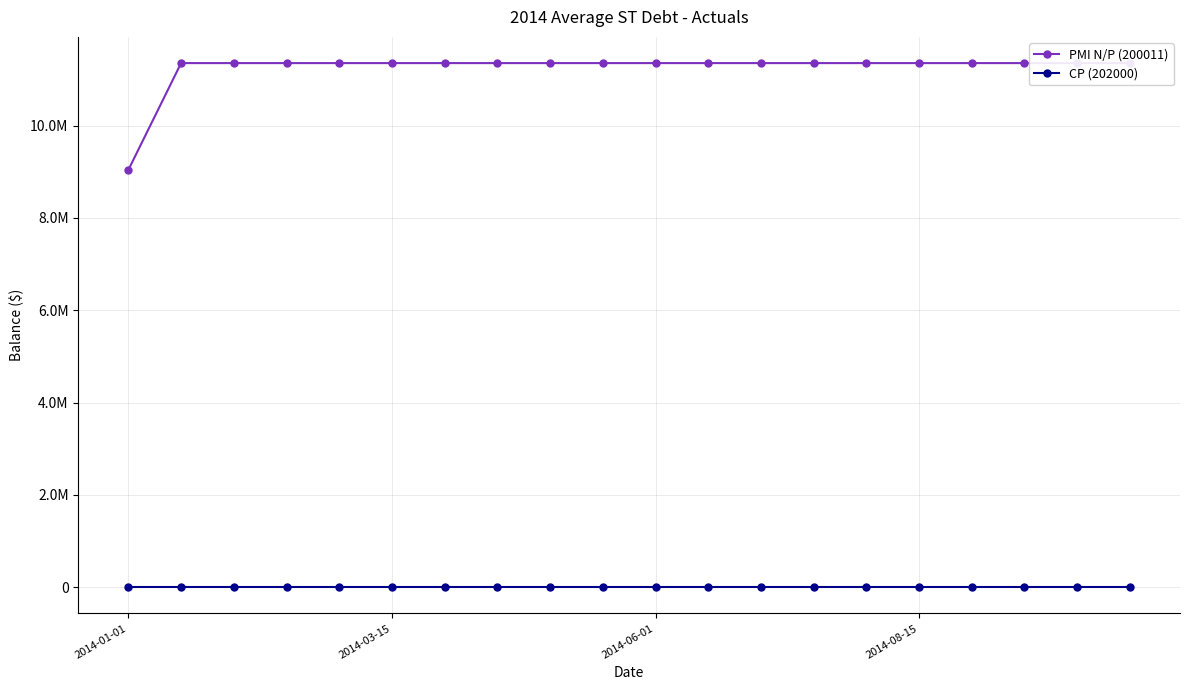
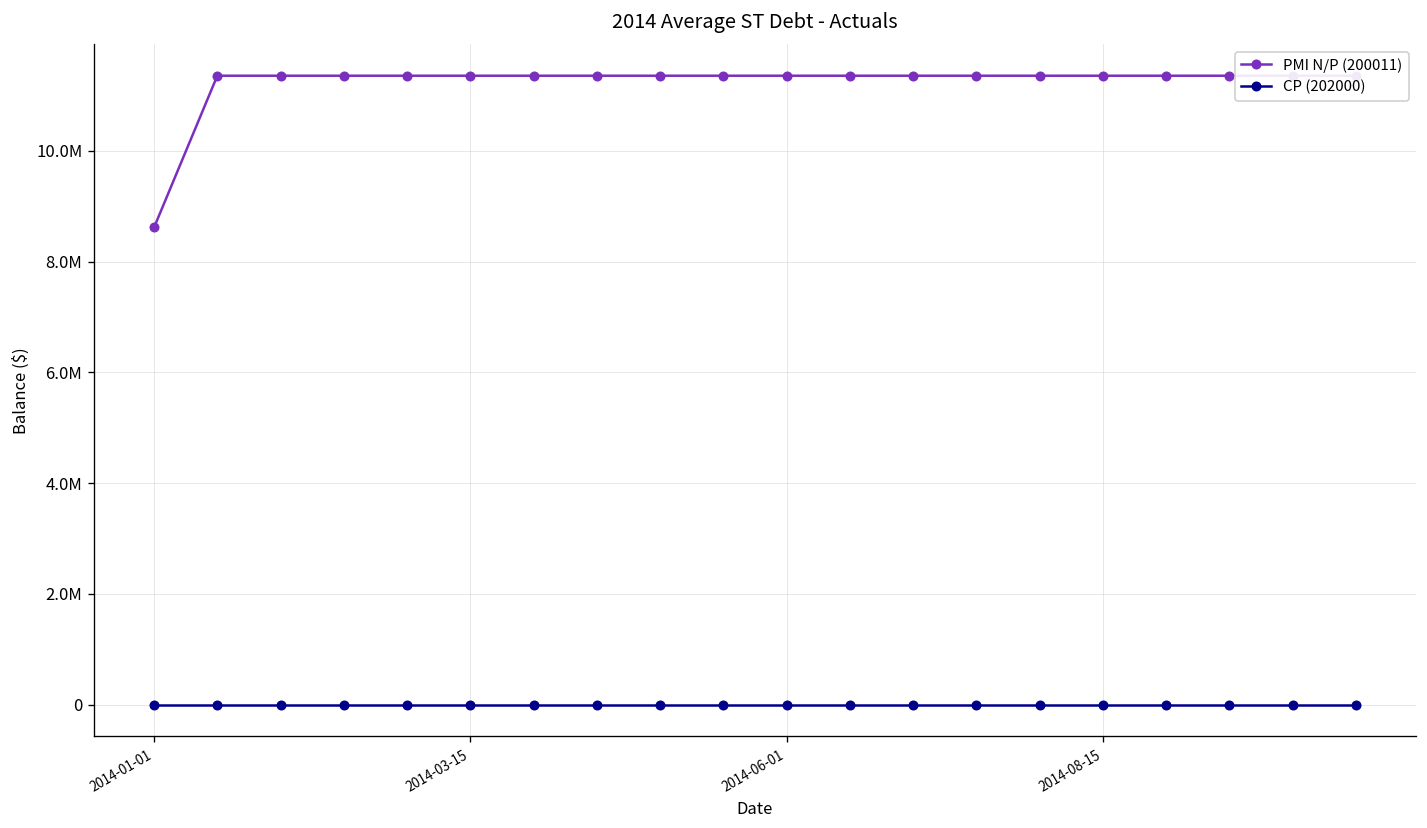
  {
    "PMI N/P (200011)": {
-     "2014-01-01": 9000000,
+     "2014-01-01": 8600000,
      "2014-03-15": 11400000,
      "2014-06-01": 11400000,
      "2014-08-15": 11400000
    },
    "CP (202000)": {
      "2014-01-01": 0,
      "2014-03-15": 0,
      "2014-06-01": 0,
      "2014-08-15": 0
    }
  }
